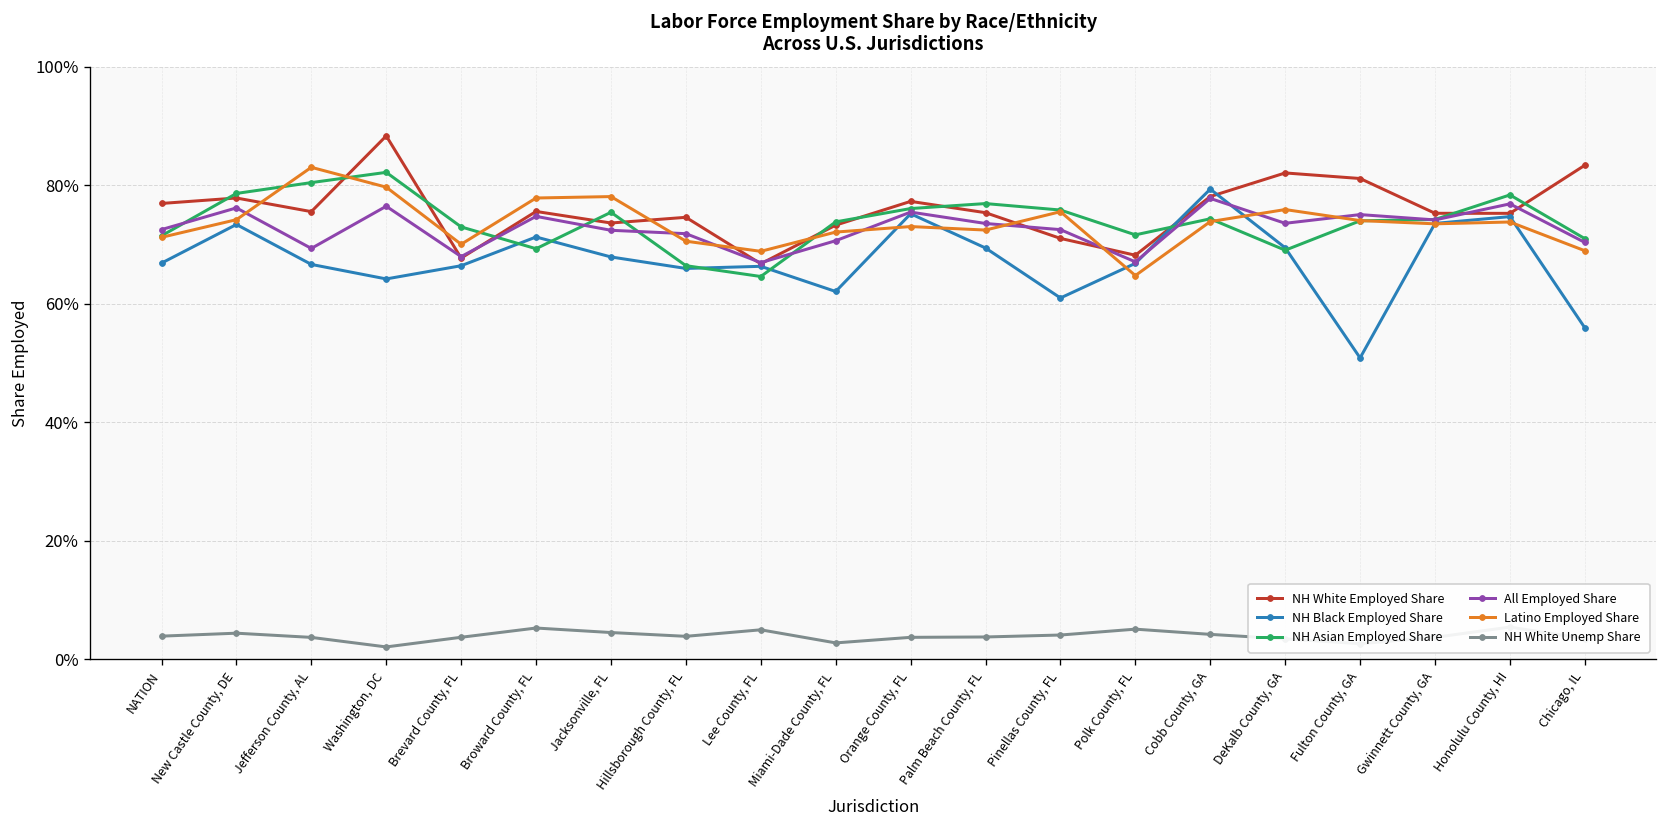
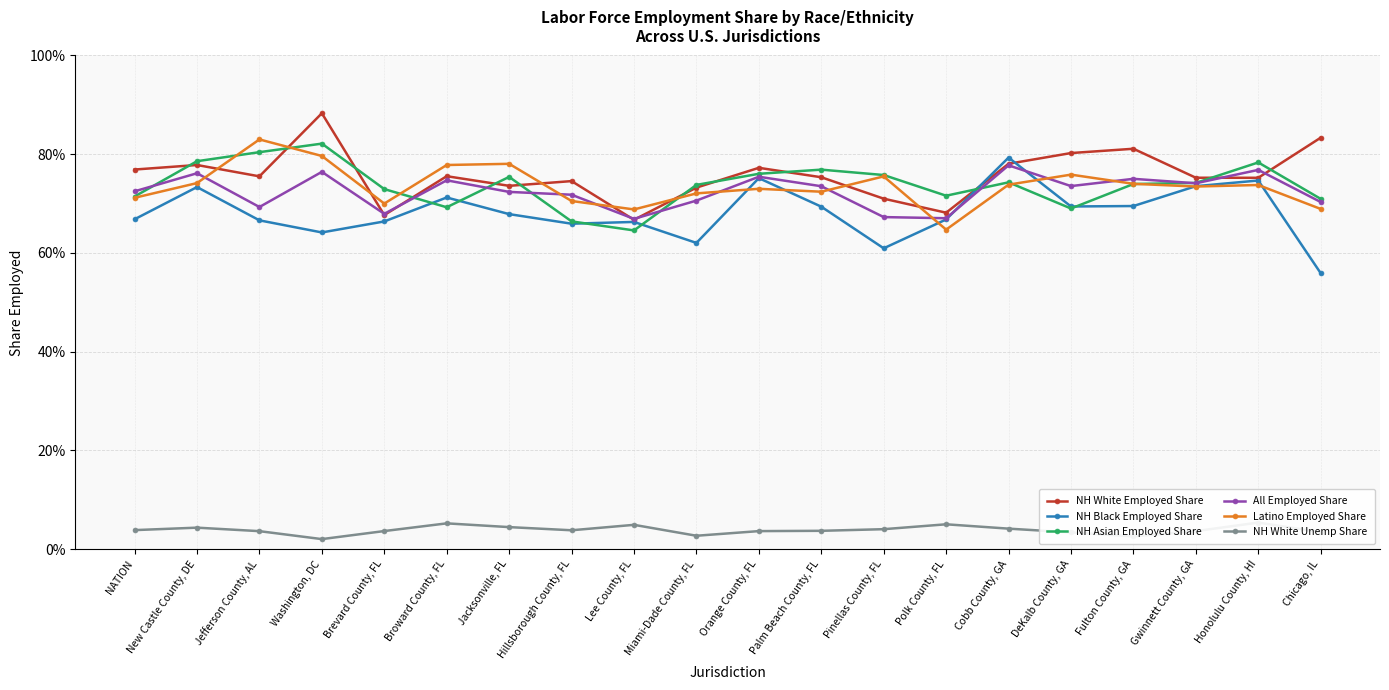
  {
    "NH White Employed Share": {
      "NATION": "77%",
      "New Castle County, DE": "78%",
      "Jefferson County, AL": "76%",
      "Washington, DC": "88%",
      "Broward County, FL": "76%",
      "Jacksonville, FL": "74%",
      "Hillsborough County, FL": "75%",
      "Miami-Dade County, FL": "73%",
      "Orange County, FL": "77%",
      "Palm Beach County, FL": "75%",
      "Pinellas County, FL": "71%",
      "Polk County, FL": "68%",
-     "DeKalb County, GA": "82%",
+     "DeKalb County, GA": "80%",
      "Fulton County, GA": "81%",
      "Gwinnett County, GA": "75%",
      "Honolulu County, HI": "75%",
      "Chicago, IL": "83%"
    },
    "NH Black Employed Share": {
      "NATION": "67%",
      "New Castle County, DE": "73%",
      "Jefferson County, AL": "67%",
      "Washington, DC": "64%",
      "Brevard County, FL": "66%",
      "Broward County, FL": "71%",
      "Jacksonville, FL": "68%",
      "Miami-Dade County, FL": "62%",
      "Palm Beach County, FL": "69%",
      "Pinellas County, FL": "61%",
      "Cobb County, GA": "79%",
-     "Fulton County, GA": "51%",
+     "Fulton County, GA": "70%",
      "Honolulu County, HI": "75%",
      "Chicago, IL": "56%"
    },
    "NH Asian Employed Share": {
      "New Castle County, DE": "79%",
      "Jefferson County, AL": "80%",
      "Washington, DC": "82%",
      "Brevard County, FL": "73%",
      "Broward County, FL": "69%",
      "Jacksonville, FL": "75%",
      "Lee County, FL": "65%",
      "Miami-Dade County, FL": "74%",
      "Orange County, FL": "76%",
      "Palm Beach County, FL": "77%",
      "Polk County, FL": "72%",
      "Honolulu County, HI": "78%",
      "Chicago, IL": "71%"
    },
    "All Employed Share": {
      "NATION": "72%",
      "New Castle County, DE": "76%",
      "Jefferson County, AL": "69%",
      "Washington, DC": "76%",
      "Broward County, FL": "75%",
      "Jacksonville, FL": "72%",
      "Hillsborough County, FL": "72%",
      "Miami-Dade County, FL": "71%",
      "Palm Beach County, FL": "74%",
-     "Pinellas County, FL": "72%",
+     "Pinellas County, FL": "67%",
      "DeKalb County, GA": "74%",
      "Fulton County, GA": "75%",
      "Honolulu County, HI": "77%",
      "Chicago, IL": "70%"
    },
    "Latino Employed Share": {
      "New Castle County, DE": "74%",
      "Jefferson County, AL": "83%",
      "Washington, DC": "80%",
      "Brevard County, FL": "70%",
      "Broward County, FL": "78%",
      "Jacksonville, FL": "78%",
      "Hillsborough County, FL": "71%",
      "Lee County, FL": "69%",
      "Miami-Dade County, FL": "72%",
      "Orange County, FL": "73%",
      "Palm Beach County, FL": "72%",
      "Polk County, FL": "65%",
      "DeKalb County, GA": "76%",
      "Honolulu County, HI": "74%",
      "Chicago, IL": "69%"
    },
    "NH White Unemp Share": {
      "NATION": "4%",
      "New Castle County, DE": "4%",
      "Jefferson County, AL": "4%",
      "Washington, DC": "2%",
      "Brevard County, FL": "4%",
      "Broward County, FL": "5%",
      "Jacksonville, FL": "4%",
      "Hillsborough County, FL": "4%",
      "Lee County, FL": "5%",
      "Miami-Dade County, FL": "3%",
      "Orange County, FL": "4%",
      "Palm Beach County, FL": "4%",
      "Pinellas County, FL": "4%",
      "Polk County, FL": "5%",
      "Cobb County, GA": "4%"
    }
  }
